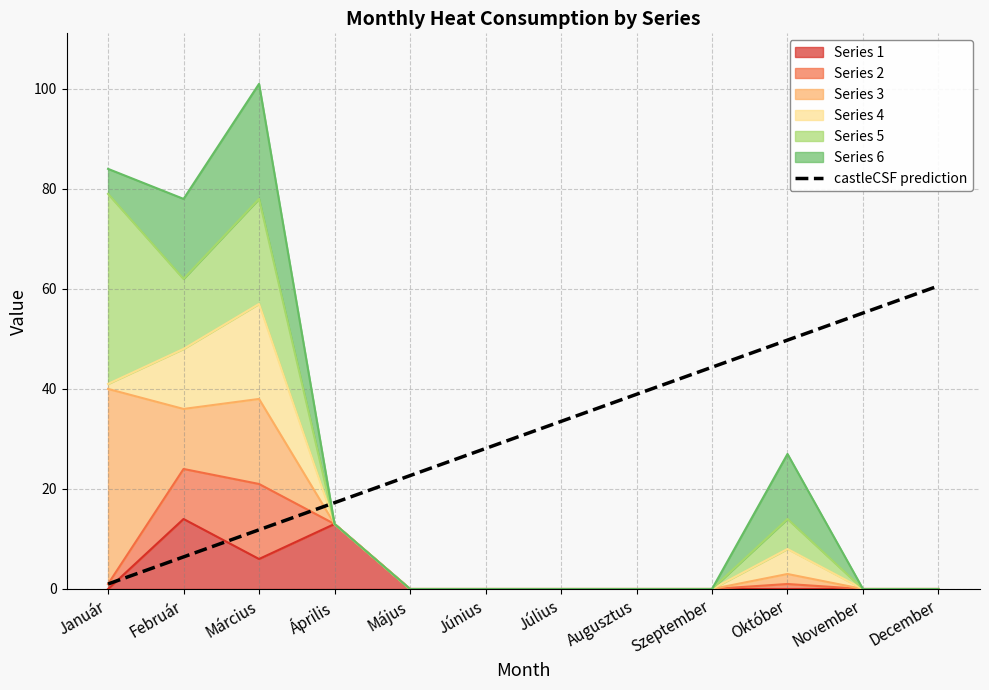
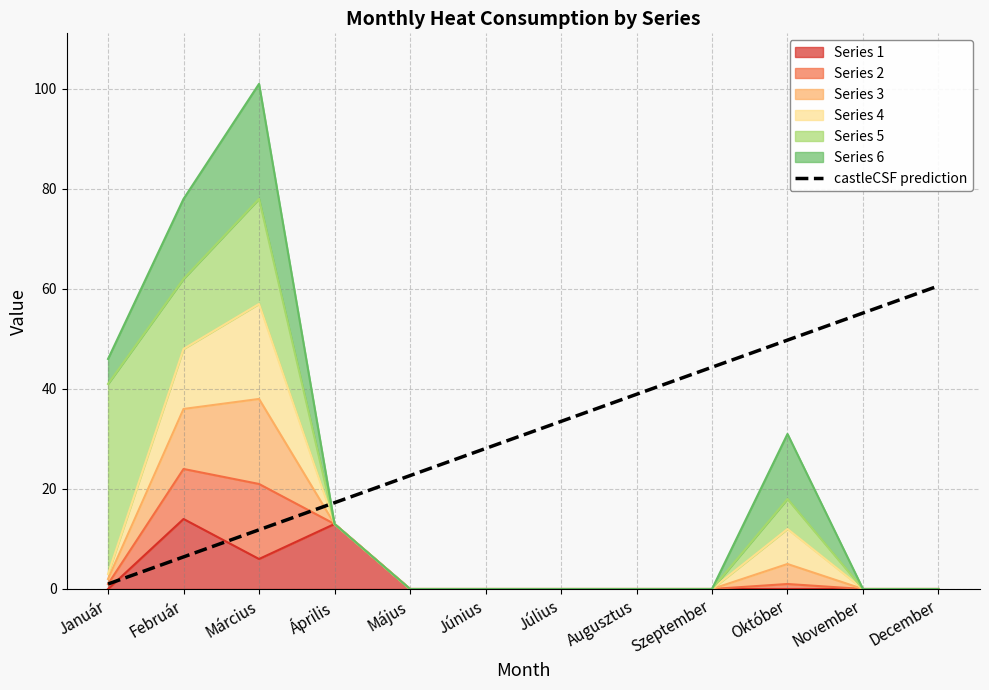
  {
    "Series 1": {
      "Január": 0,
      "Február": 14,
      "Március": 6,
      "Október": 0
    },
    "Series 2": {
      "Február": 10,
      "Március": 15,
      "Október": 1
    },
    "Series 3": {
-     "Január": 39,
+     "Január": 1,
      "Február": 12,
      "Március": 17,
-     "Október": 2
+     "Október": 4
    },
    "Series 4": {
      "Január": 1,
      "Február": 12,
      "Március": 19,
-     "Október": 5
+     "Október": 7
    },
    "Series 5": {
      "Január": 38,
      "Február": 14,
      "Március": 21,
      "Október": 6
    },
    "Series 6": {
      "Január": 5,
      "Február": 16,
      "Március": 23,
      "Október": 13
    },
    "castleCSF prediction": {
      "Február": 6,
      "Március": 12,
      "Április": 17,
      "Május": 23,
      "Június": 28,
      "Július": 34,
      "Augusztus": 39,
      "Szeptember": 44,
      "Október": 50,
      "November": 55,
      "December": 61
    }
  }
